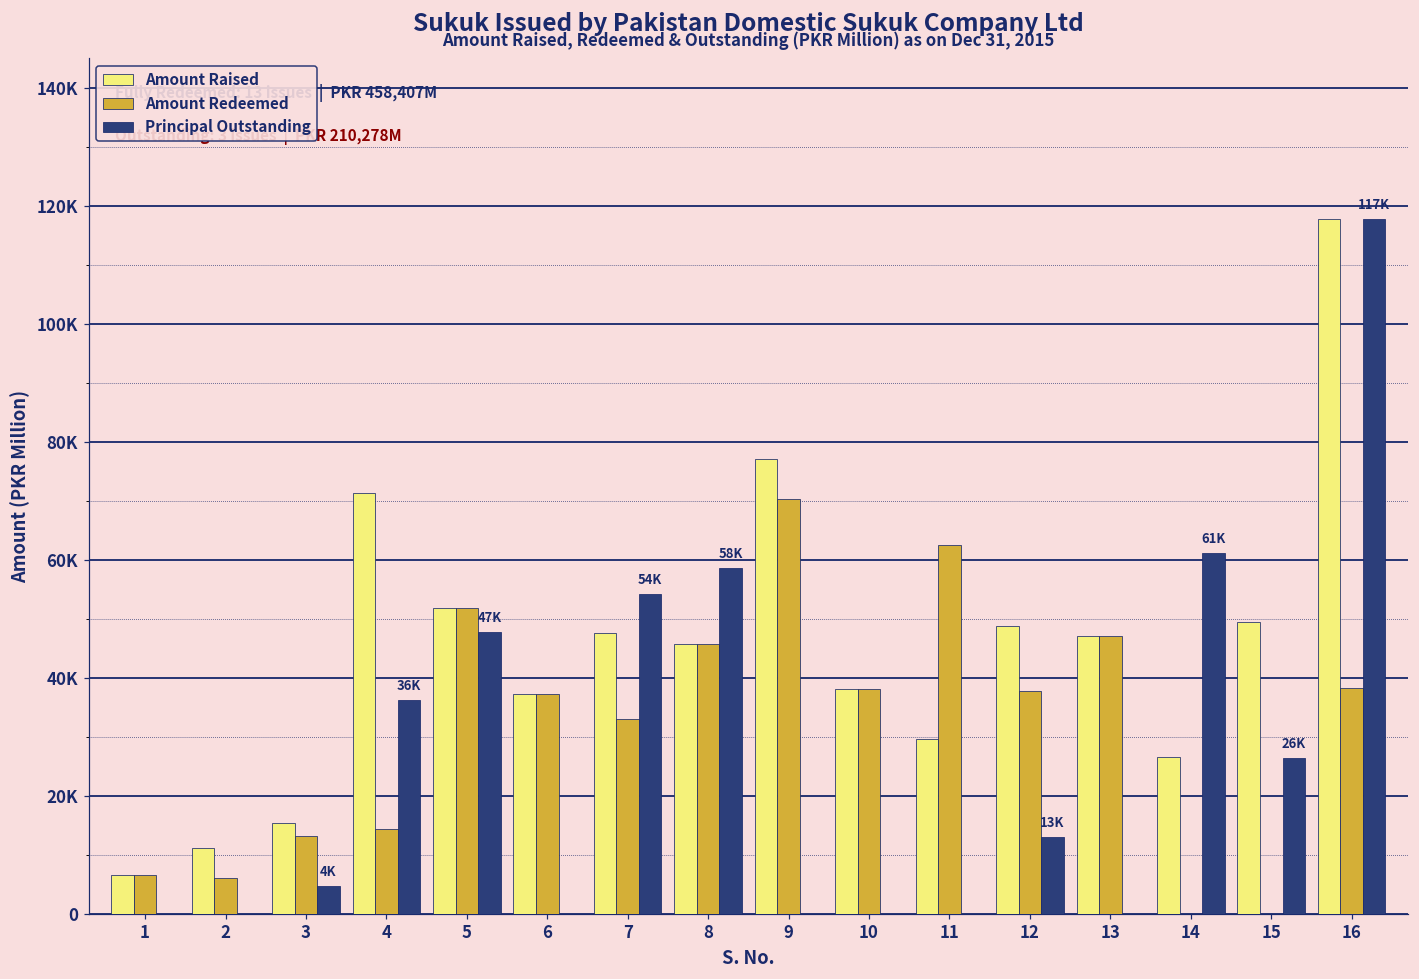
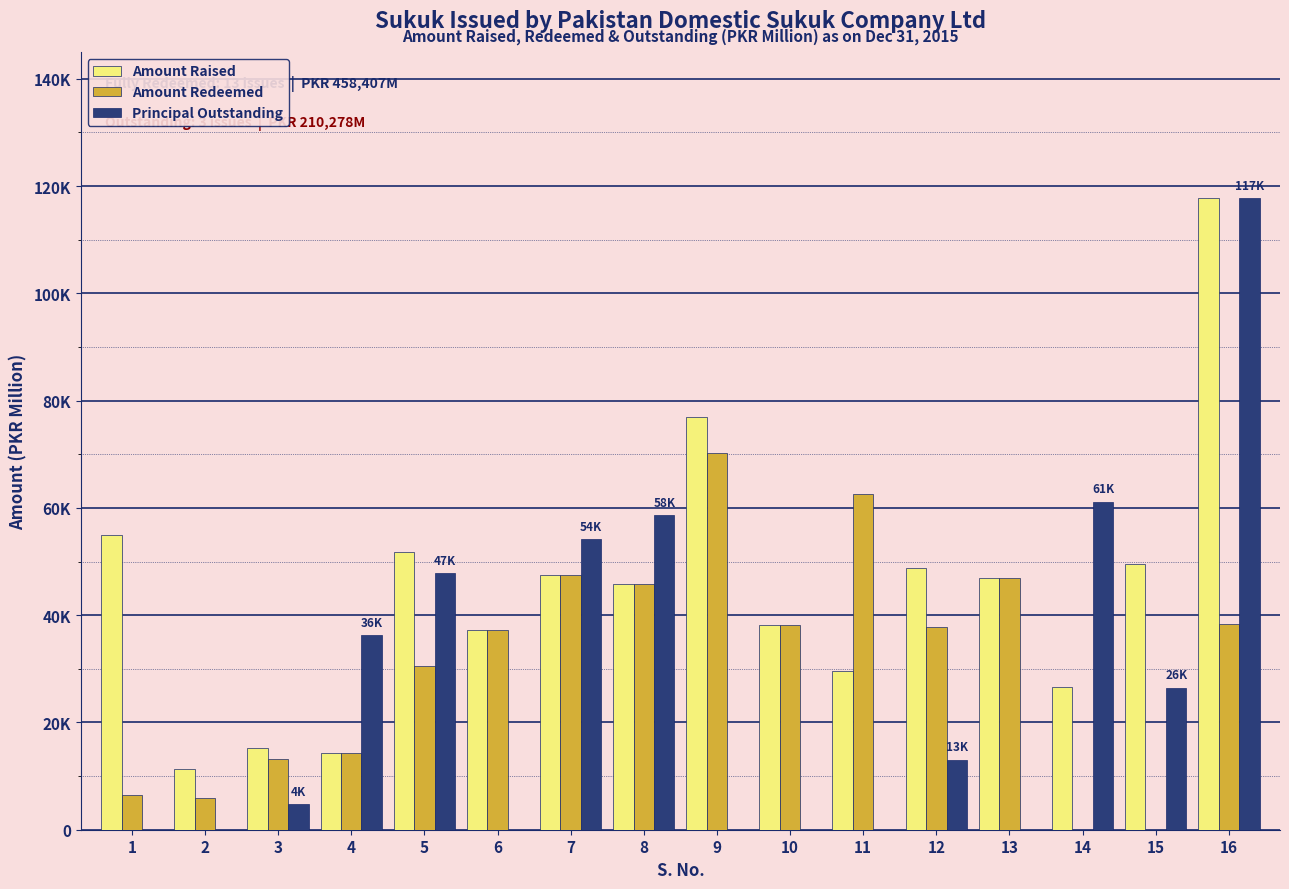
  {
    "Amount Raised": {
-     "1": "7000",
+     "1": "55000",
      "2": "11000",
      "3": "15000",
-     "4": "71000",
+     "4": "14000",
      "5": "52000",
      "6": "37000",
      "7": "48000",
      "8": "46000",
      "9": "77000",
      "10": "38000",
      "11": "30000",
      "12": "49000",
      "13": "47000",
      "14": "27000",
      "15": "50000",
      "16": "118000"
    },
    "Amount Redeemed": {
      "1": "7000",
      "2": "6000",
      "3": "13000",
      "4": "14000",
-     "5": "52000",
+     "5": "31000",
      "6": "37000",
-     "7": "33000",
+     "7": "48000",
      "8": "46000",
      "9": "70000",
      "10": "38000",
      "11": "63000",
      "12": "38000",
      "13": "47000",
      "14": "0",
      "15": "0",
      "16": "38000"
    },
    "Principal Outstanding": {
      "4": "36K",
      "7": "54K",
      "12": "13K",
      "14": "61K",
      "15": "26K"
    }
  }
